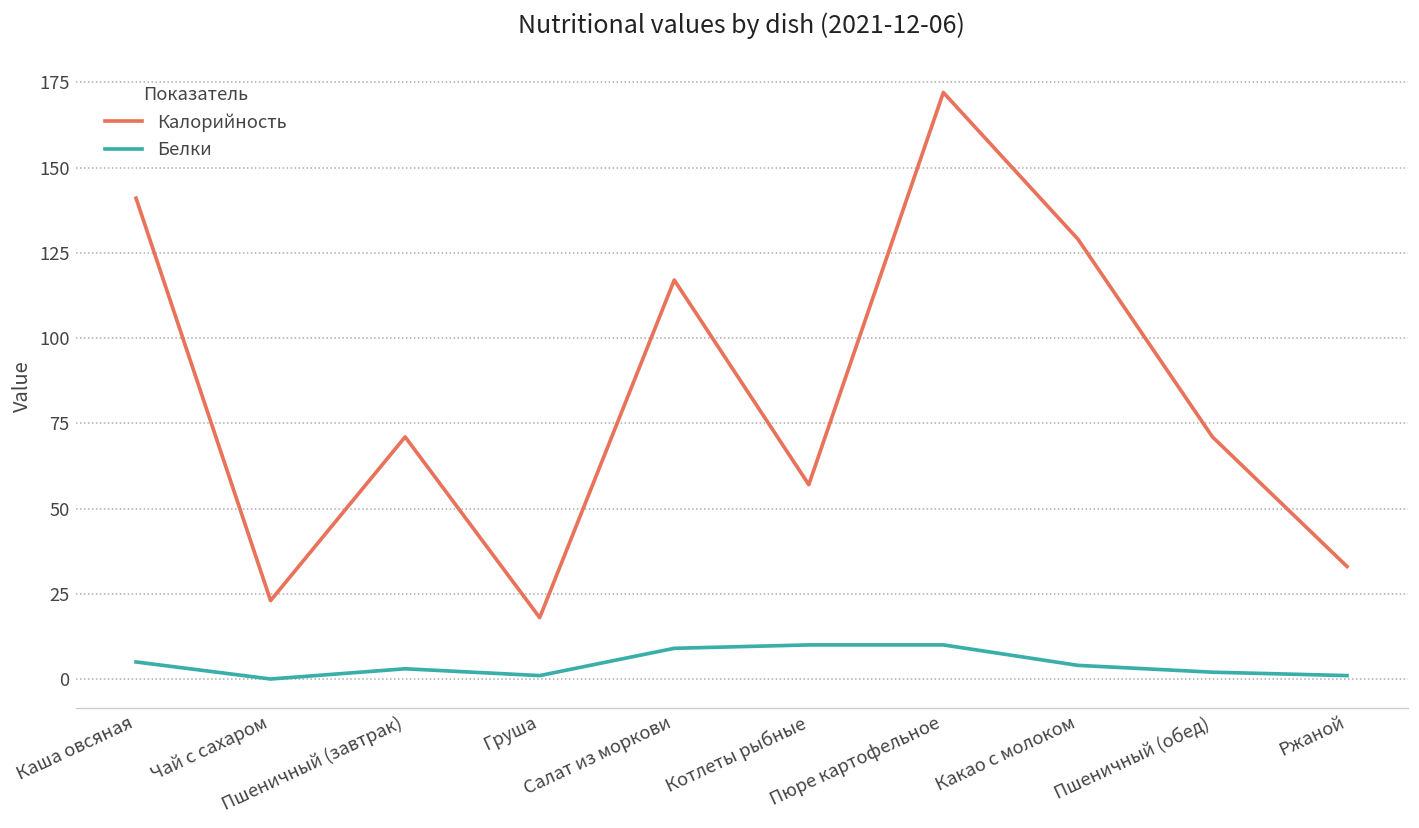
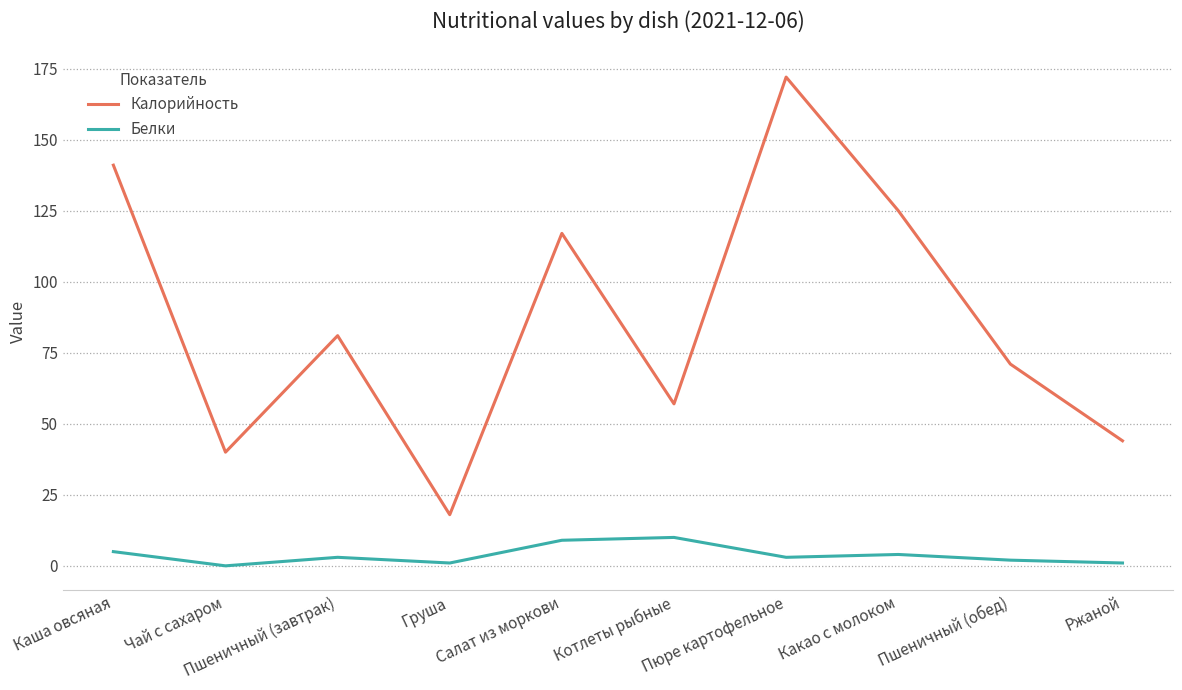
  {
    "Калорийность": {
      "Каша овсяная": 141,
-     "Чай с сахаром": 23,
-     "Пшеничный (завтрак)": 71,
+     "Чай с сахаром": 40,
+     "Пшеничный (завтрак)": 81,
      "Груша": 18,
      "Салат из моркови": 117,
      "Котлеты рыбные": 57,
      "Пюре картофельное": 172,
-     "Какао с молоком": 129,
+     "Какао с молоком": 125,
      "Пшеничный (обед)": 71,
-     "Ржаной": 33
+     "Ржаной": 44
    },
    "Белки": {
      "Каша овсяная": 5,
      "Чай с сахаром": 0,
      "Пшеничный (завтрак)": 3,
      "Груша": 1,
      "Салат из моркови": 9,
      "Котлеты рыбные": 10,
-     "Пюре картофельное": 10,
+     "Пюре картофельное": 3,
      "Какао с молоком": 4,
      "Пшеничный (обед)": 2,
      "Ржаной": 1
    }
  }
